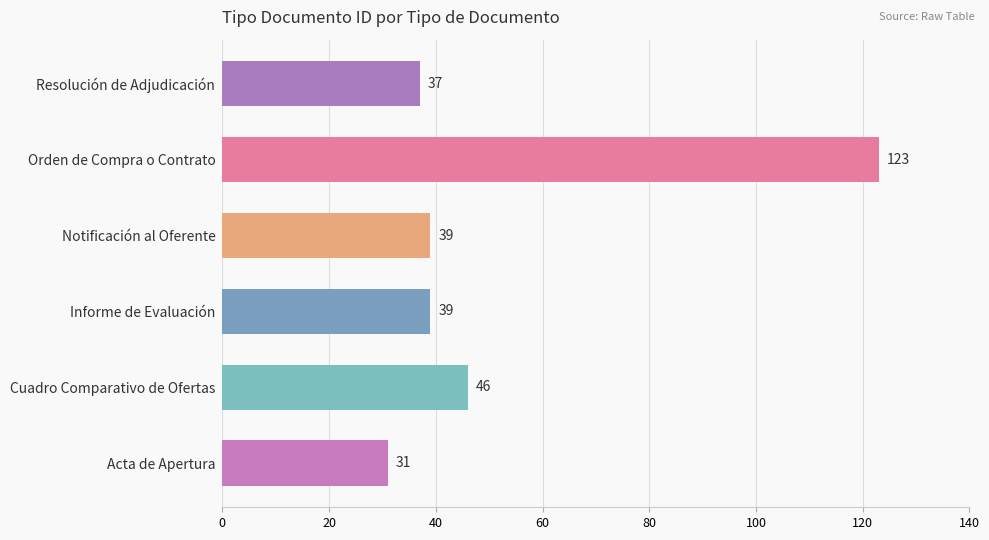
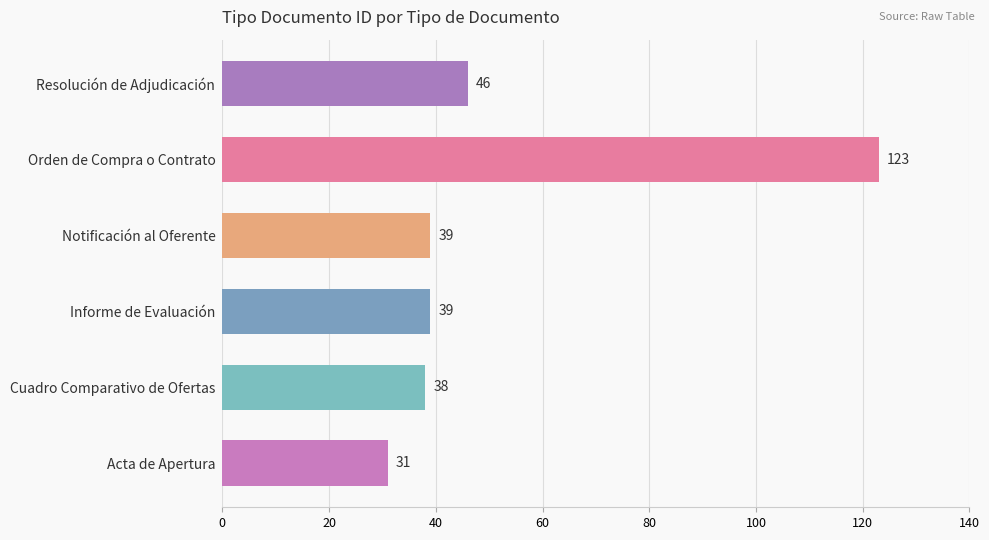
  {
-   "Resolución de Adjudicación": 37,
+   "Resolución de Adjudicación": 46,
    "Orden de Compra o Contrato": 123,
    "Notificación al Oferente": 39,
    "Informe de Evaluación": 39,
-   "Cuadro Comparativo de Ofertas": 46,
+   "Cuadro Comparativo de Ofertas": 38,
    "Acta de Apertura": 31
  }
